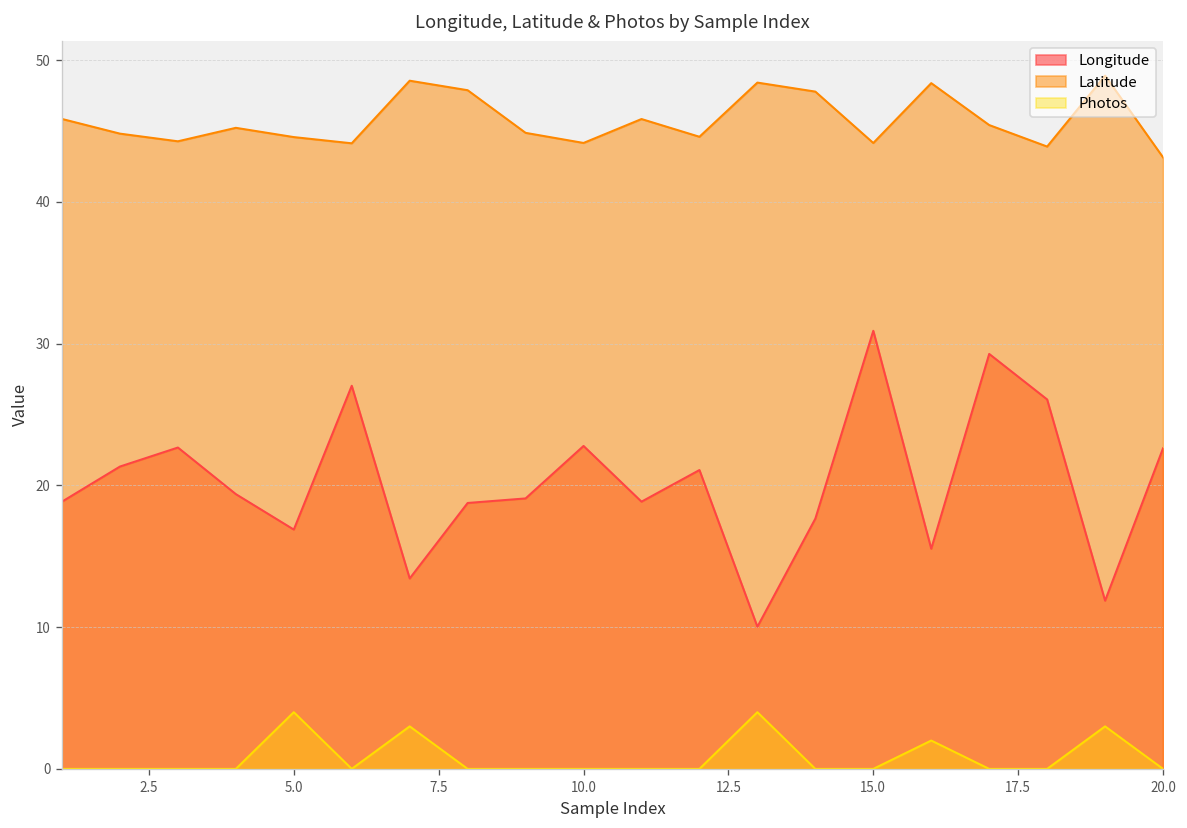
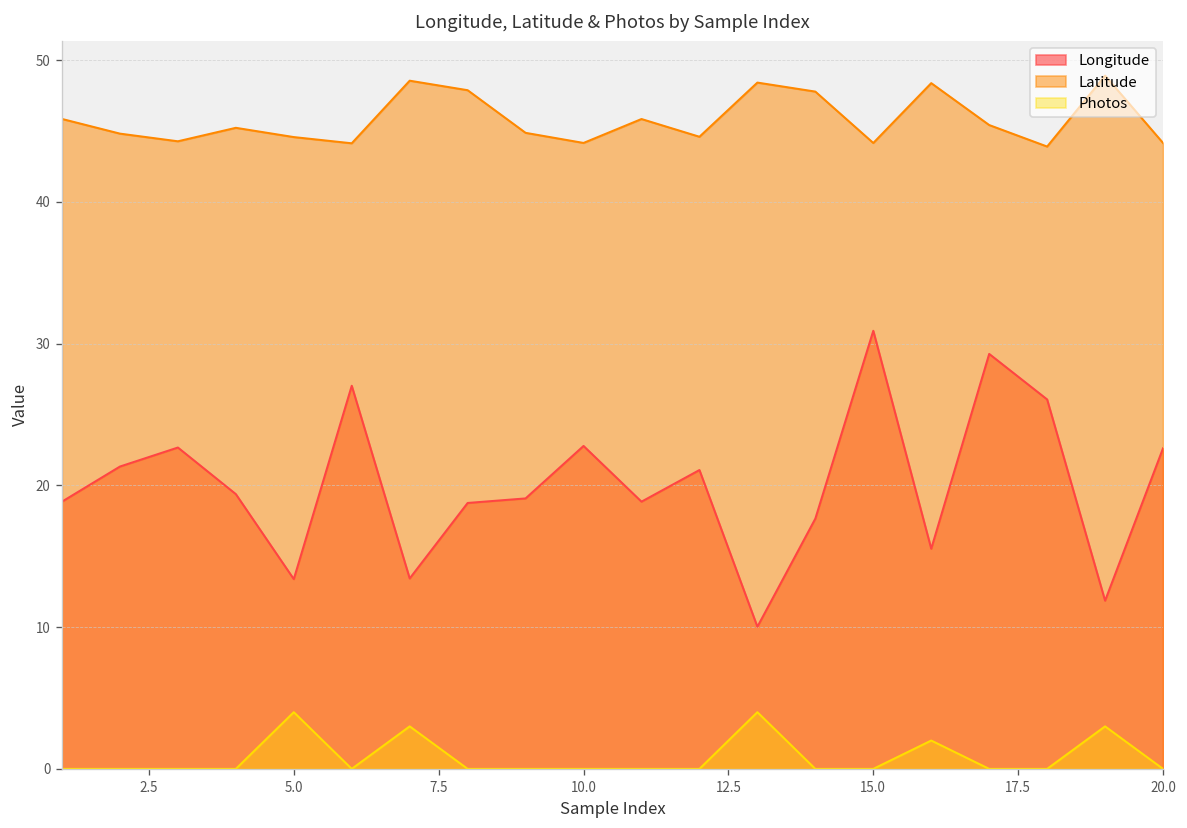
  {
    "Longitude": {
-     "5.0": 16.9,
+     "5.0": 13.4,
      "10.0": 22.8,
      "15.0": 30.9,
      "20.0": 22.6
    },
    "Latitude": {
      "5.0": 44.6,
      "10.0": 44.2,
      "15.0": 44.2,
-     "20.0": 43.1
+     "20.0": 44.2
    },
    "Photos": {
      "5.0": 4.0,
      "10.0": 0.0,
      "15.0": 0.0,
      "20.0": 0.0
    }
  }
